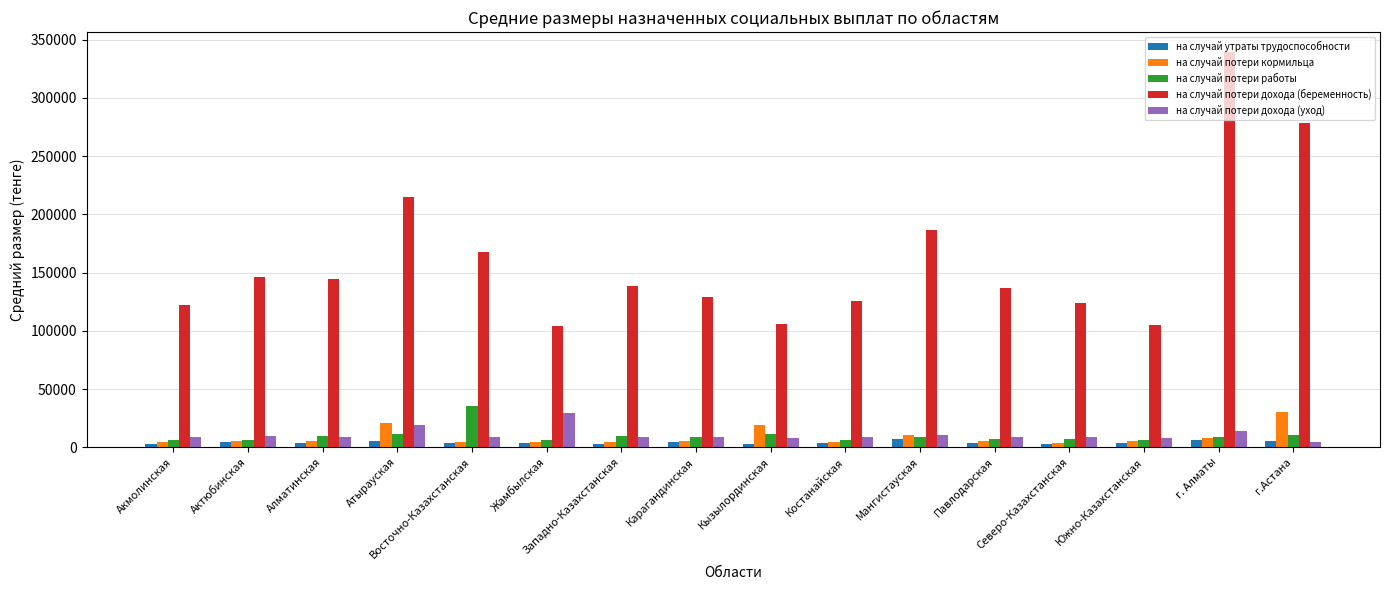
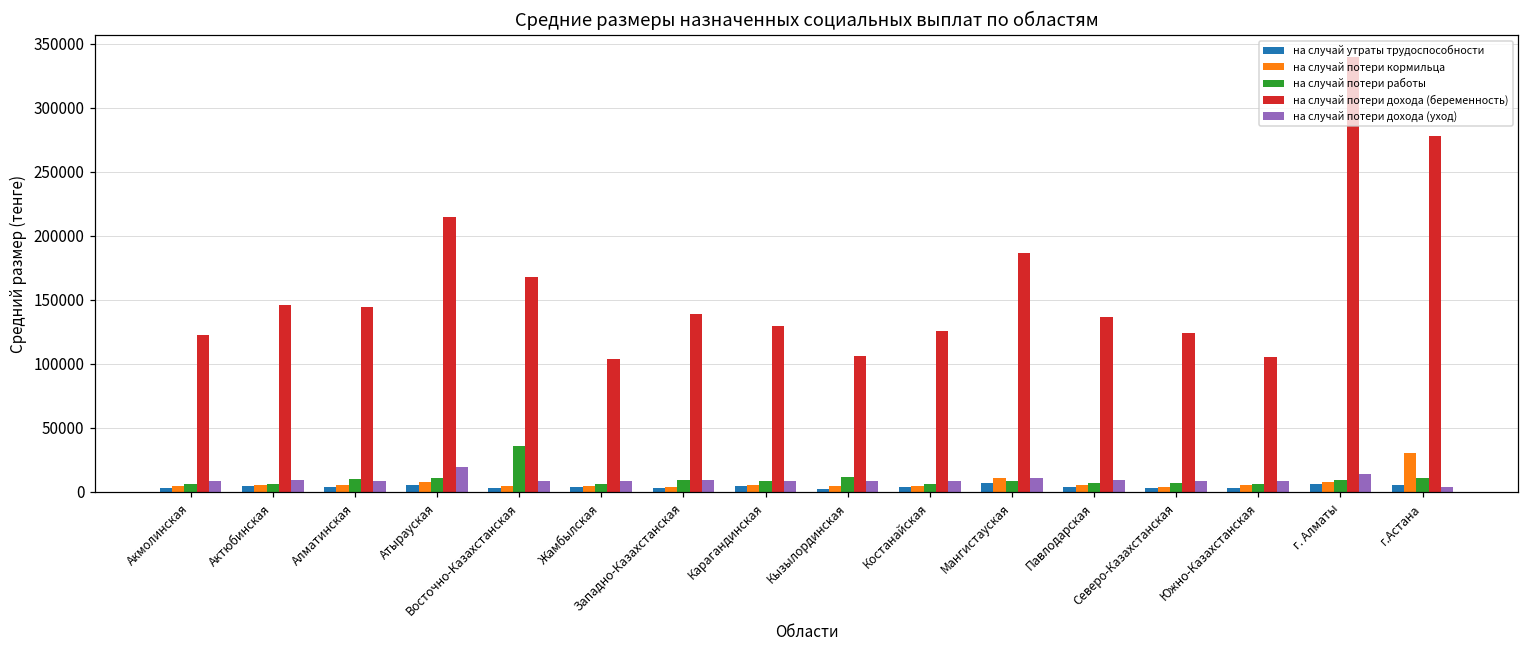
  {
    "на случай утраты трудоспособности": {
      "Акмолинская": 3000,
      "Актюбинская": 4000,
      "Алматинская": 4000,
      "Атырауская": 5000,
      "Восточно-Казахстанская": 3000,
      "Жамбылская": 4000,
      "Западно-Казахстанская": 3000,
      "Карагандинская": 5000,
      "Кызылординская": 2000,
      "Костанайская": 4000,
      "Мангистауская": 7000,
      "Павлодарская": 4000,
      "Северо-Казахстанская": 3000,
      "Южно-Казахстанская": 3000,
      "г. Алматы": 7000,
      "г.Астана": 6000
    },
    "на случай потери кормильца": {
      "Акмолинская": 5000,
      "Актюбинская": 6000,
      "Алматинская": 5000,
-     "Атырауская": 21000,
+     "Атырауская": 8000,
      "Восточно-Казахстанская": 5000,
      "Жамбылская": 5000,
      "Западно-Казахстанская": 4000,
      "Карагандинская": 5000,
-     "Кызылординская": 19000,
+     "Кызылординская": 5000,
      "Костанайская": 5000,
      "Мангистауская": 11000,
      "Павлодарская": 5000,
      "Северо-Казахстанская": 4000,
      "Южно-Казахстанская": 6000,
      "г. Алматы": 8000,
      "г.Астана": 30000
    },
    "на случай потери работы": {
      "Акмолинская": 6000,
      "Актюбинская": 6000,
      "Алматинская": 10000,
      "Атырауская": 11000,
      "Восточно-Казахстанская": 36000,
      "Жамбылская": 7000,
      "Западно-Казахстанская": 10000,
      "Карагандинская": 8000,
      "Кызылординская": 11000,
      "Костанайская": 6000,
      "Мангистауская": 9000,
      "Павлодарская": 7000,
      "Северо-Казахстанская": 7000,
      "Южно-Казахстанская": 7000,
      "г. Алматы": 9000,
      "г.Астана": 11000
    },
    "на случай потери дохода (беременность)": {
      "Акмолинская": 123000,
      "Актюбинская": 146000,
      "Алматинская": 145000,
      "Атырауская": 215000,
      "Восточно-Казахстанская": 168000,
      "Жамбылская": 104000,
      "Западно-Казахстанская": 139000,
      "Карагандинская": 129000,
      "Кызылординская": 106000,
      "Костанайская": 126000,
      "Мангистауская": 187000,
      "Павлодарская": 137000,
      "Северо-Казахстанская": 124000,
      "Южно-Казахстанская": 105000,
      "г.Астана": 278000
    },
    "на случай потери дохода (уход)": {
      "Акмолинская": 9000,
      "Актюбинская": 9000,
      "Алматинская": 9000,
      "Атырауская": 19000,
      "Восточно-Казахстанская": 9000,
-     "Жамбылская": 29000,
+     "Жамбылская": 8000,
      "Западно-Казахстанская": 9000,
      "Карагандинская": 9000,
      "Кызылординская": 8000,
      "Костанайская": 8000,
      "Мангистауская": 11000,
      "Павлодарская": 9000,
      "Северо-Казахстанская": 9000,
      "Южно-Казахстанская": 8000,
      "г. Алматы": 14000,
      "г.Астана": 4000
    }
  }
